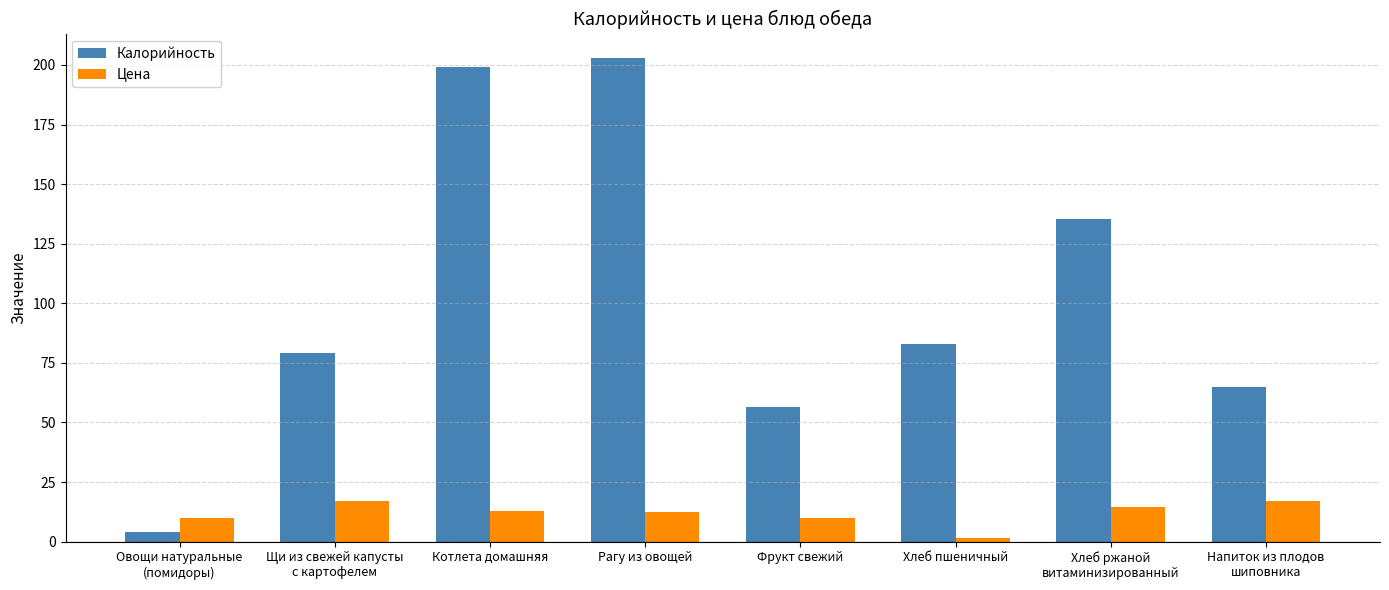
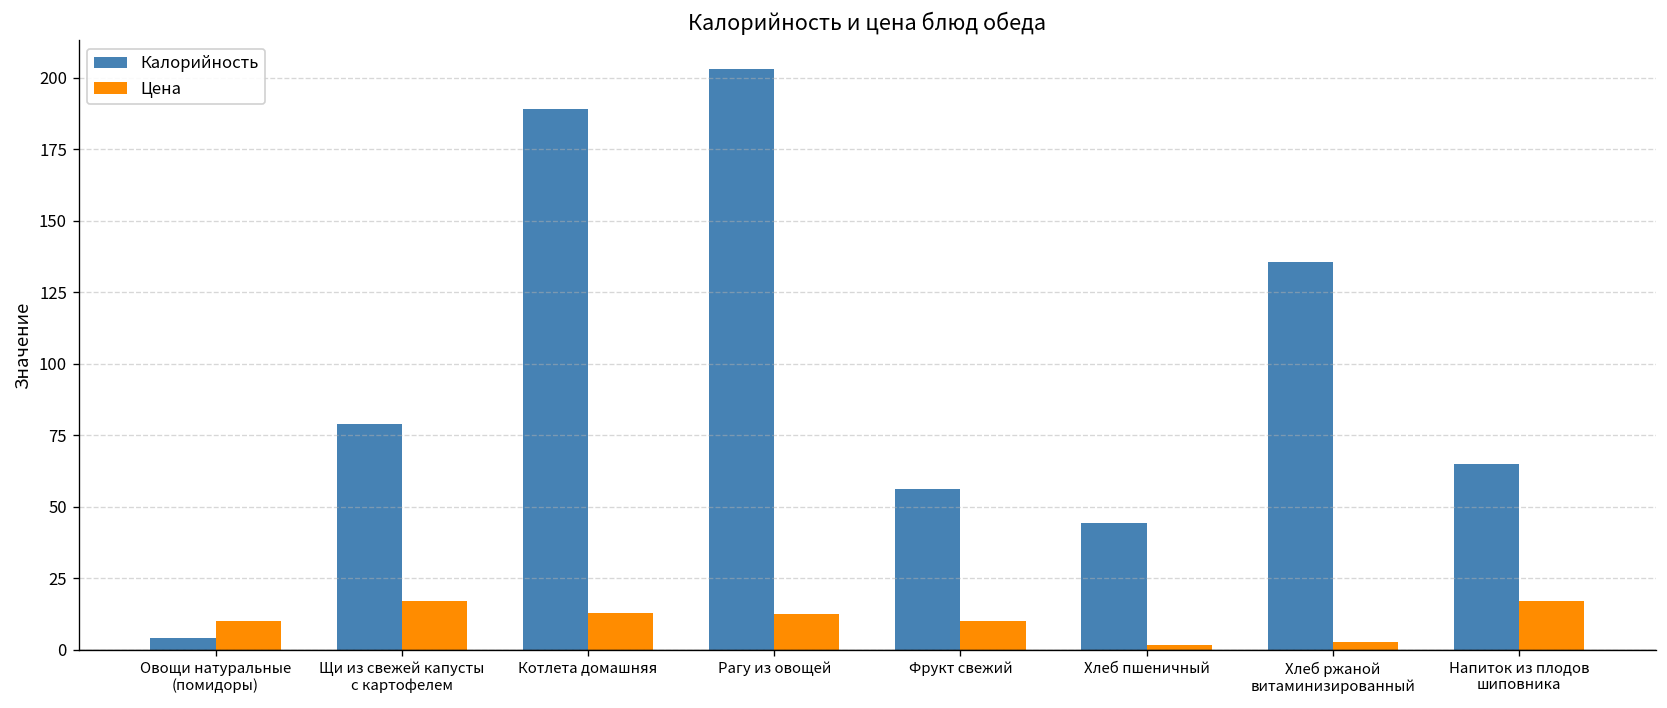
  {
    "Калорийность": {
      "Овощи натуральные (помидоры)": 4,
      "Щи из свежей капусты с картофелем": 79,
-     "Котлета домашняя": 199,
+     "Котлета домашняя": 189,
      "Рагу из овощей": 203,
      "Фрукт свежий": 56,
-     "Хлеб пшеничный": 83,
+     "Хлеб пшеничный": 45,
      "Хлеб ржаной витаминизированный": 136,
      "Напиток из плодов шиповника": 65
    },
    "Цена": {
      "Овощи натуральные (помидоры)": 10,
      "Щи из свежей капусты с картофелем": 17,
      "Котлета домашняя": 13,
      "Рагу из овощей": 12,
      "Фрукт свежий": 10,
      "Хлеб пшеничный": 2,
-     "Хлеб ржаной витаминизированный": 14,
+     "Хлеб ржаной витаминизированный": 3,
      "Напиток из плодов шиповника": 17
    }
  }
